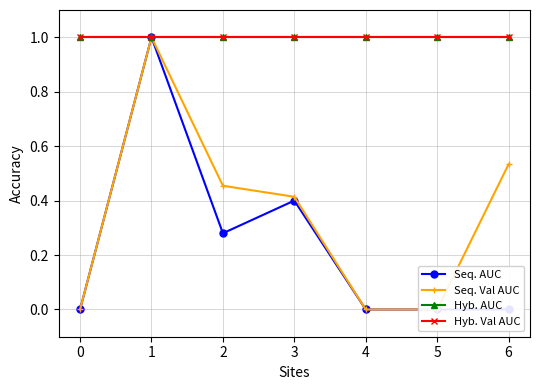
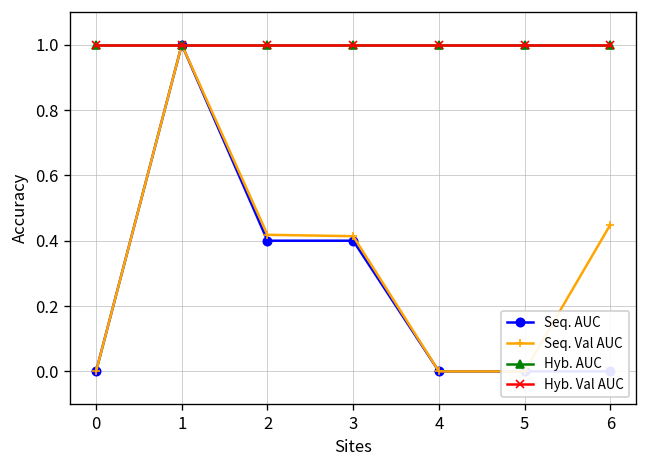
  {
    "Seq. AUC": {
-     "2": 0.28,
+     "2": 0.40,
      "3": 0.40
    },
    "Seq. Val AUC": {
-     "2": 0.45,
+     "2": 0.42,
      "3": 0.41,
-     "6": 0.53
+     "6": 0.45
    },
    "Hyb. Val AUC": {
      "0": 1.00,
      "2": 1.00,
      "3": 1.00,
      "4": 1.00,
      "5": 1.00,
      "6": 1.00
    }
  }
